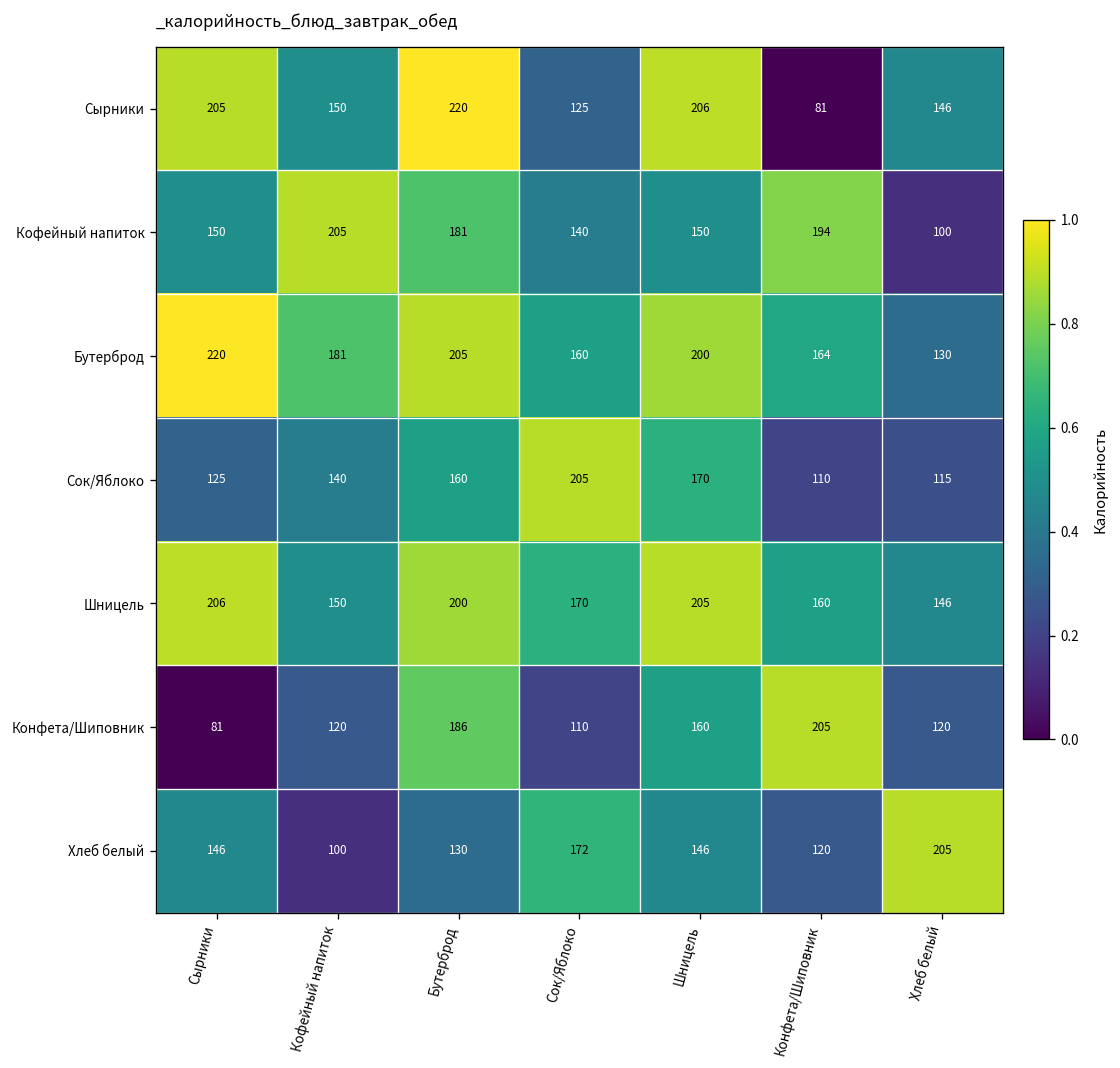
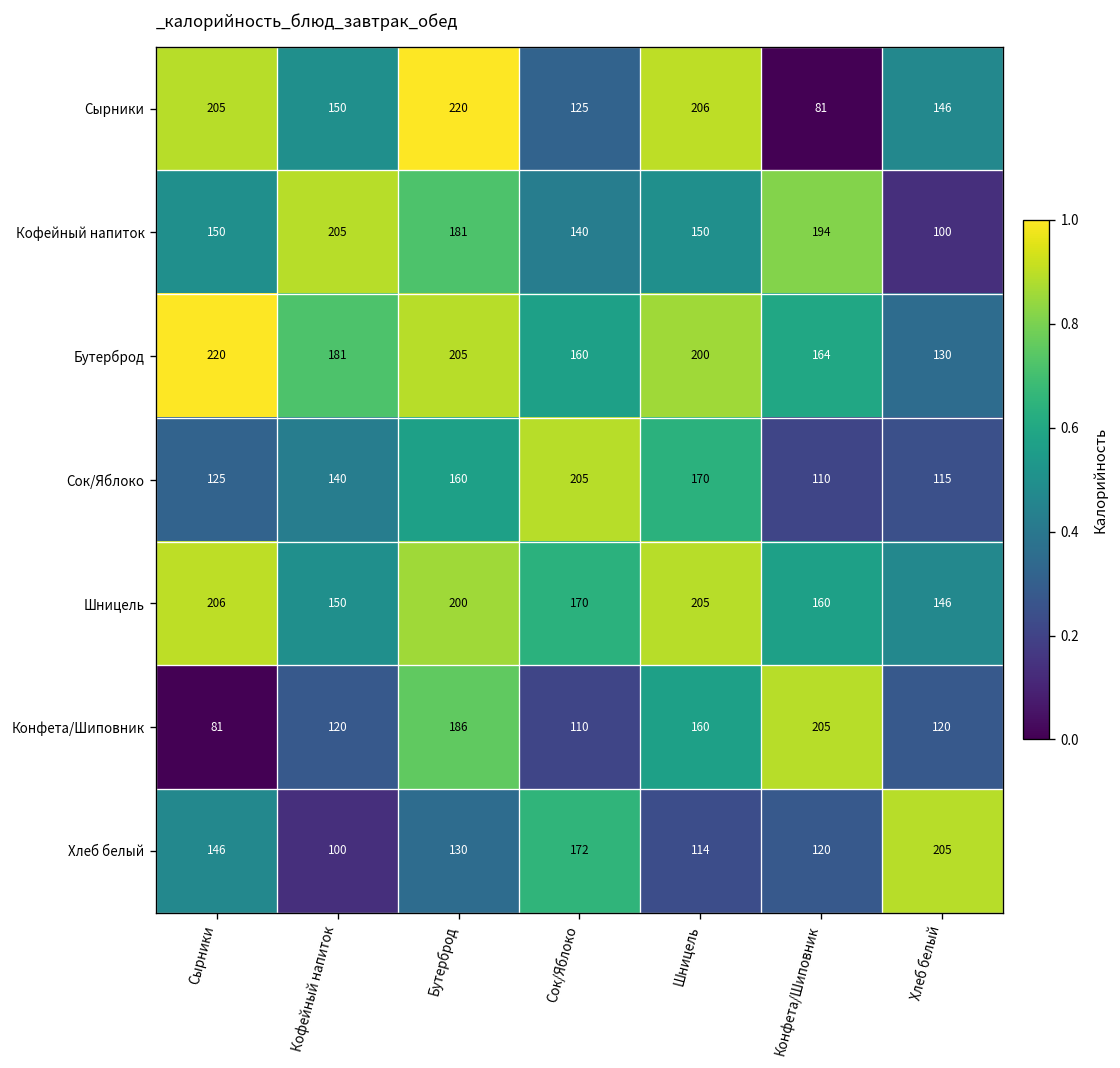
  {
    "Сырники": {
      "Сырники": 205,
      "Кофейный напиток": 150,
      "Бутерброд": 220,
      "Сок/Яблоко": 125,
      "Шницель": 206,
      "Конфета/Шиповник": 81,
      "Хлеб белый": 146
    },
    "Кофейный напиток": {
      "Сырники": 150,
      "Кофейный напиток": 205,
      "Бутерброд": 181,
      "Сок/Яблоко": 140,
      "Шницель": 150,
      "Конфета/Шиповник": 194,
      "Хлеб белый": 100
    },
    "Бутерброд": {
      "Сырники": 220,
      "Кофейный напиток": 181,
      "Бутерброд": 205,
      "Сок/Яблоко": 160,
      "Шницель": 200,
      "Конфета/Шиповник": 164,
      "Хлеб белый": 130
    },
    "Сок/Яблоко": {
      "Сырники": 125,
      "Кофейный напиток": 140,
      "Бутерброд": 160,
      "Сок/Яблоко": 205,
      "Шницель": 170,
      "Конфета/Шиповник": 110,
      "Хлеб белый": 115
    },
    "Шницель": {
      "Сырники": 206,
      "Кофейный напиток": 150,
      "Бутерброд": 200,
      "Сок/Яблоко": 170,
      "Шницель": 205,
      "Конфета/Шиповник": 160,
      "Хлеб белый": 146
    },
    "Конфета/Шиповник": {
      "Сырники": 81,
      "Кофейный напиток": 120,
      "Бутерброд": 186,
      "Сок/Яблоко": 110,
      "Шницель": 160,
      "Конфета/Шиповник": 205,
      "Хлеб белый": 120
    },
    "Хлеб белый": {
      "Сырники": 146,
      "Кофейный напиток": 100,
      "Бутерброд": 130,
      "Сок/Яблоко": 172,
-     "Шницель": 146,
+     "Шницель": 114,
      "Конфета/Шиповник": 120,
      "Хлеб белый": 205
    }
  }
